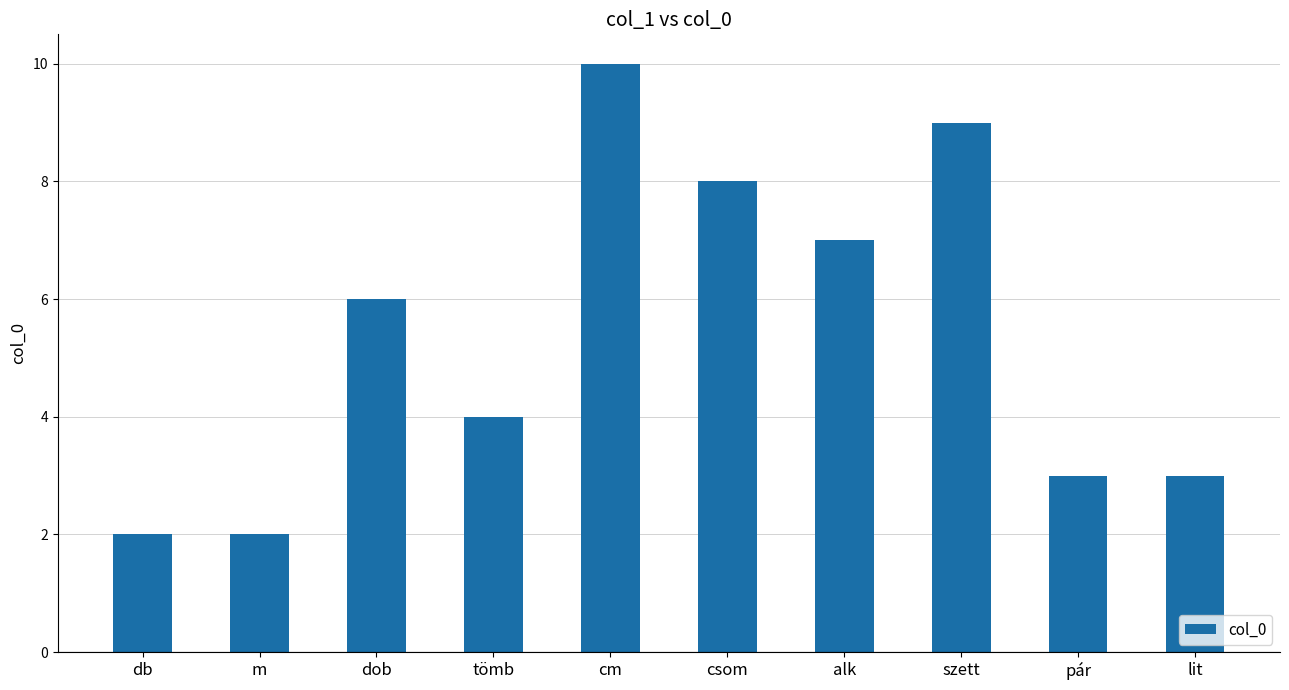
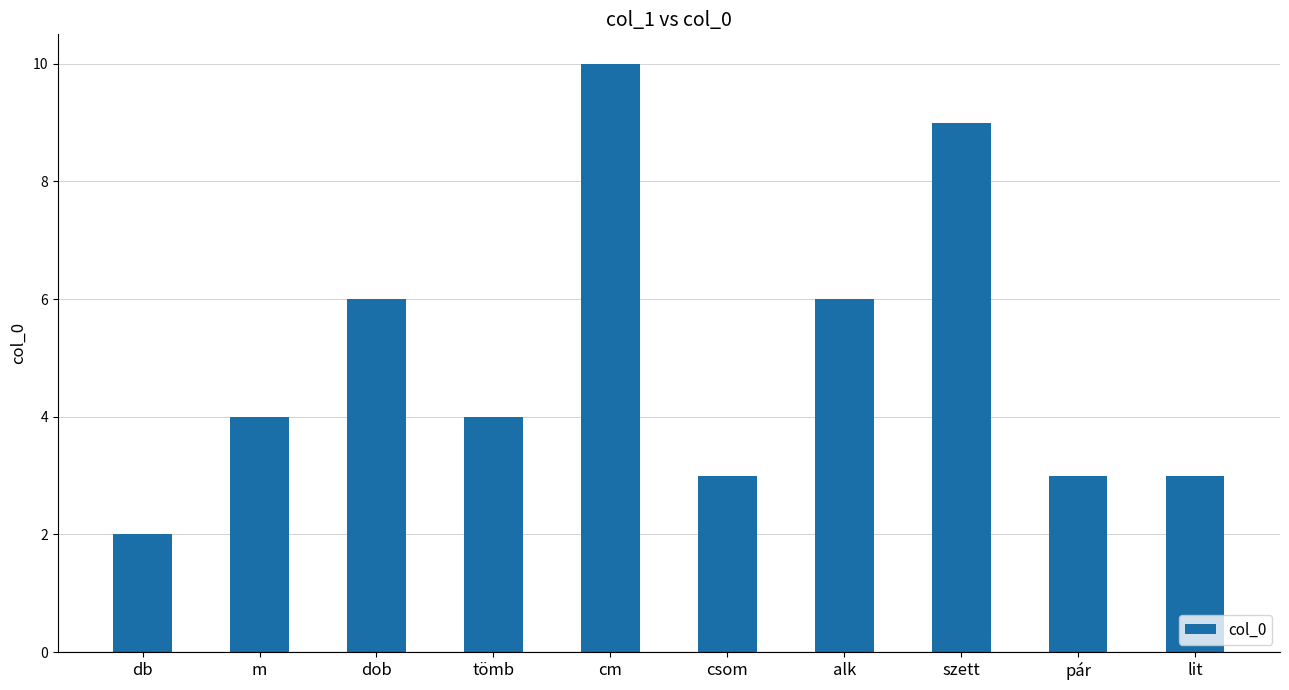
  {
    "db": 2,
-   "m": 2,
+   "m": 4,
    "dob": 6,
    "tömb": 4,
    "cm": 10,
-   "csom": 8,
-   "alk": 7,
+   "csom": 3,
+   "alk": 6,
    "szett": 9,
    "pár": 3,
    "lit": 3
  }
